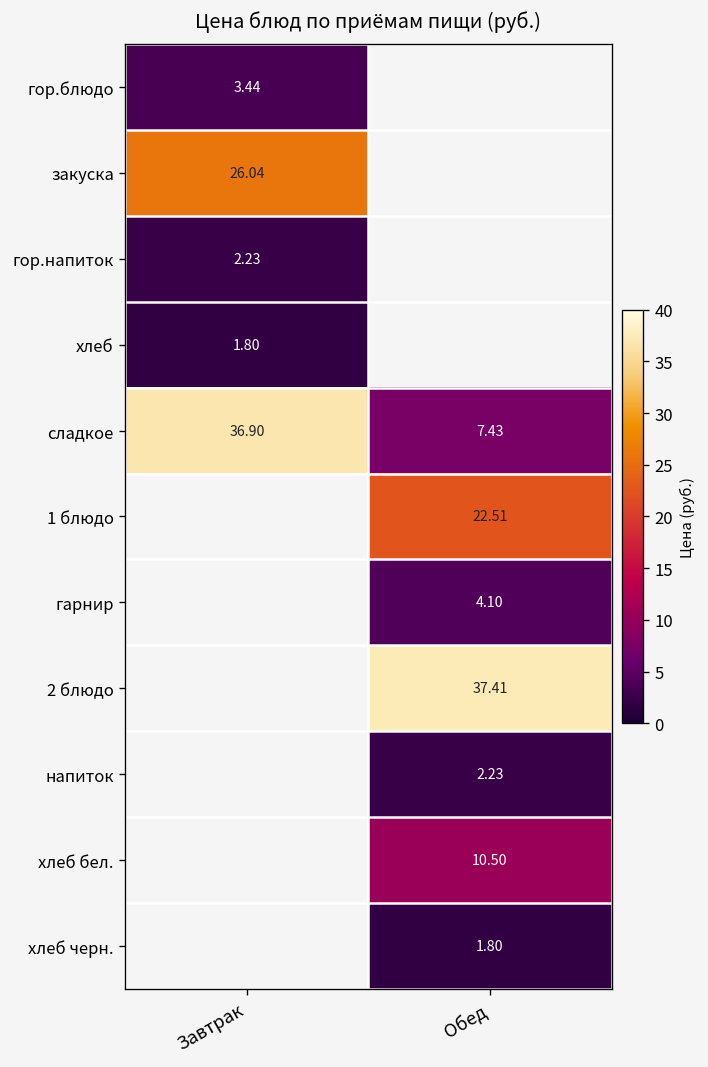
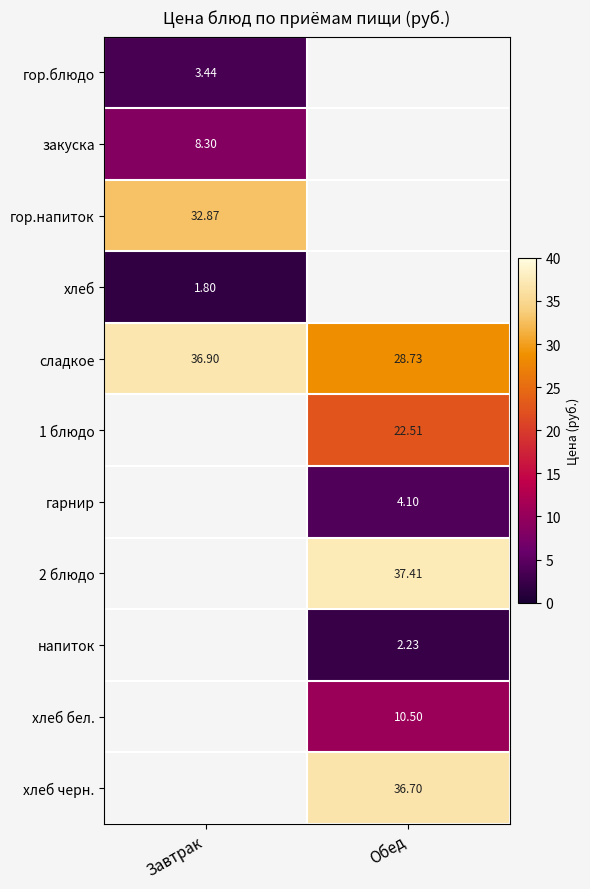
  {
    "гор.блюдо": {
      "Завтрак": 3.44
    },
    "закуска": {
-     "Завтрак": 26.04
+     "Завтрак": 8.30
    },
    "гор.напиток": {
-     "Завтрак": 2.23
+     "Завтрак": 32.87
    },
    "хлеб": {
      "Завтрак": 1.80
    },
    "сладкое": {
      "Завтрак": 36.90,
-     "Обед": 7.43
+     "Обед": 28.73
    },
    "1 блюдо": {
      "Обед": 22.51
    },
    "гарнир": {
      "Обед": 4.10
    },
    "2 блюдо": {
      "Обед": 37.41
    },
    "напиток": {
      "Обед": 2.23
    },
    "хлеб бел.": {
      "Обед": 10.50
    },
    "хлеб черн.": {
-     "Обед": 1.80
+     "Обед": 36.70
    }
  }
